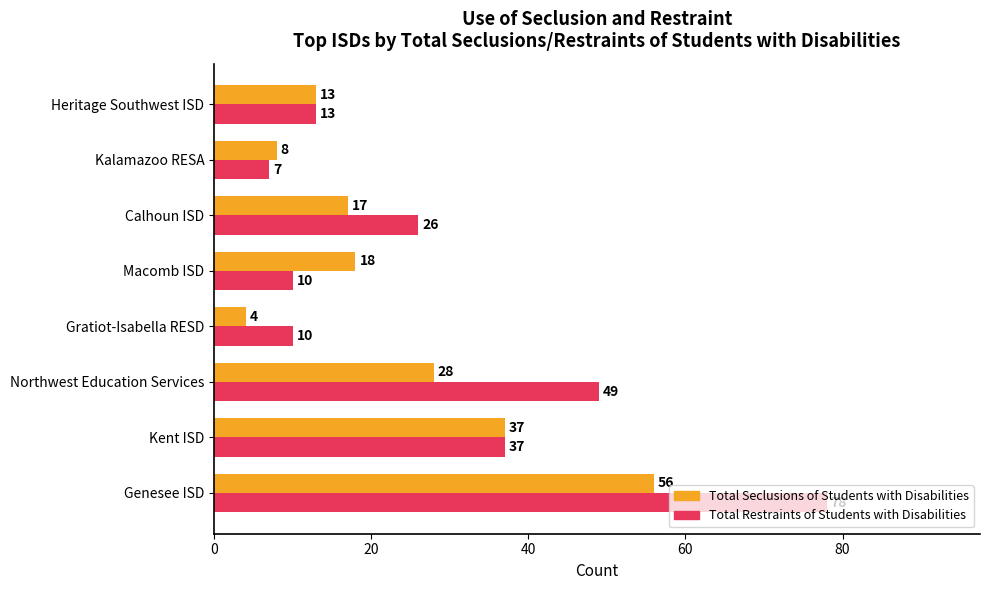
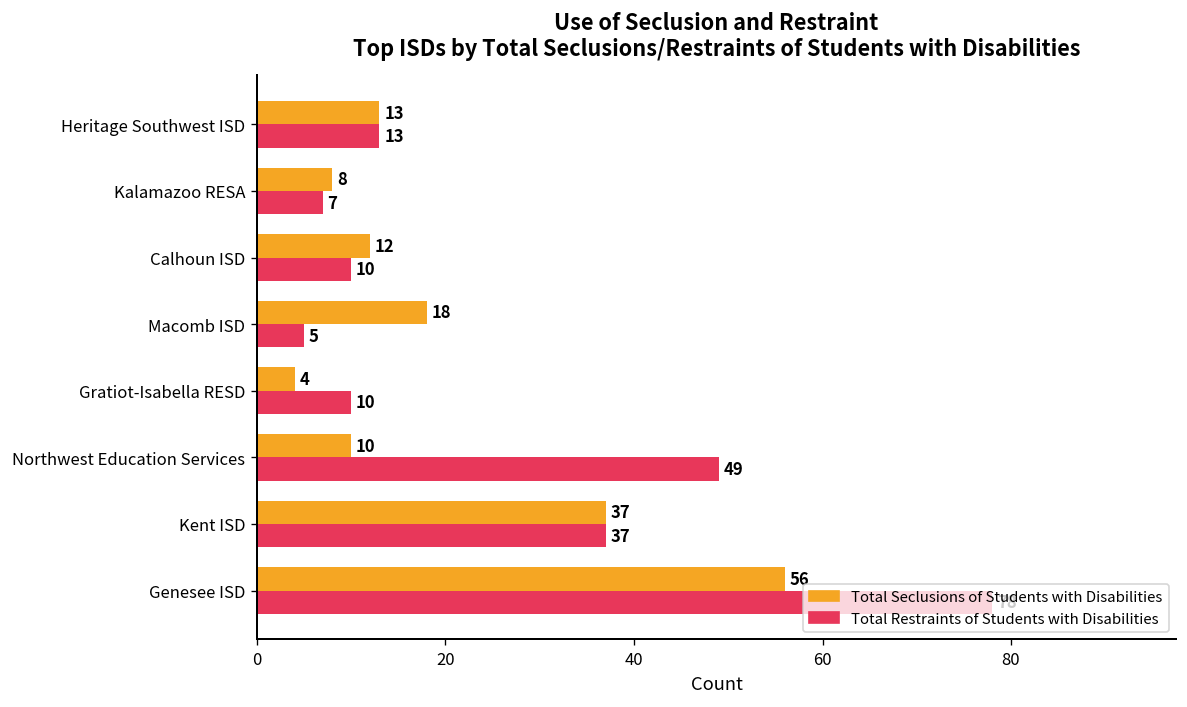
  {
    "Total Seclusions of Students with Disabilities": {
      "Heritage Southwest ISD": 13,
      "Kalamazoo RESA": 8,
-     "Calhoun ISD": 17,
+     "Calhoun ISD": 12,
      "Macomb ISD": 18,
      "Gratiot-Isabella RESD": 4,
-     "Northwest Education Services": 28,
+     "Northwest Education Services": 10,
      "Kent ISD": 37
    },
    "Total Restraints of Students with Disabilities": {
      "Heritage Southwest ISD": 13,
      "Kalamazoo RESA": 7,
-     "Calhoun ISD": 26,
-     "Macomb ISD": 10,
+     "Calhoun ISD": 10,
+     "Macomb ISD": 5,
      "Gratiot-Isabella RESD": 10,
      "Northwest Education Services": 49,
      "Kent ISD": 37
    }
  }
